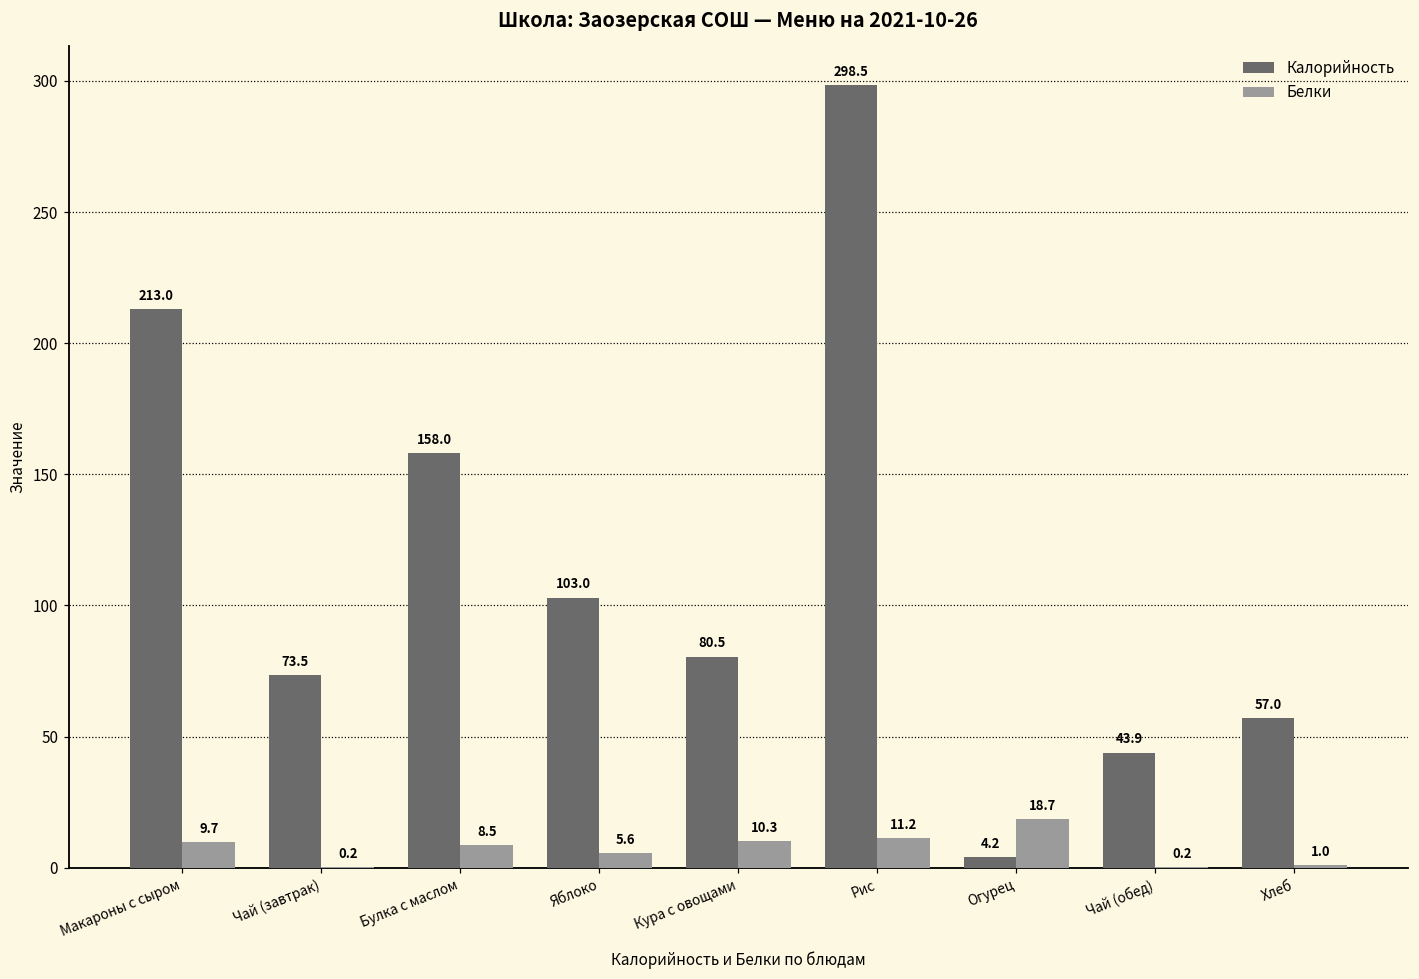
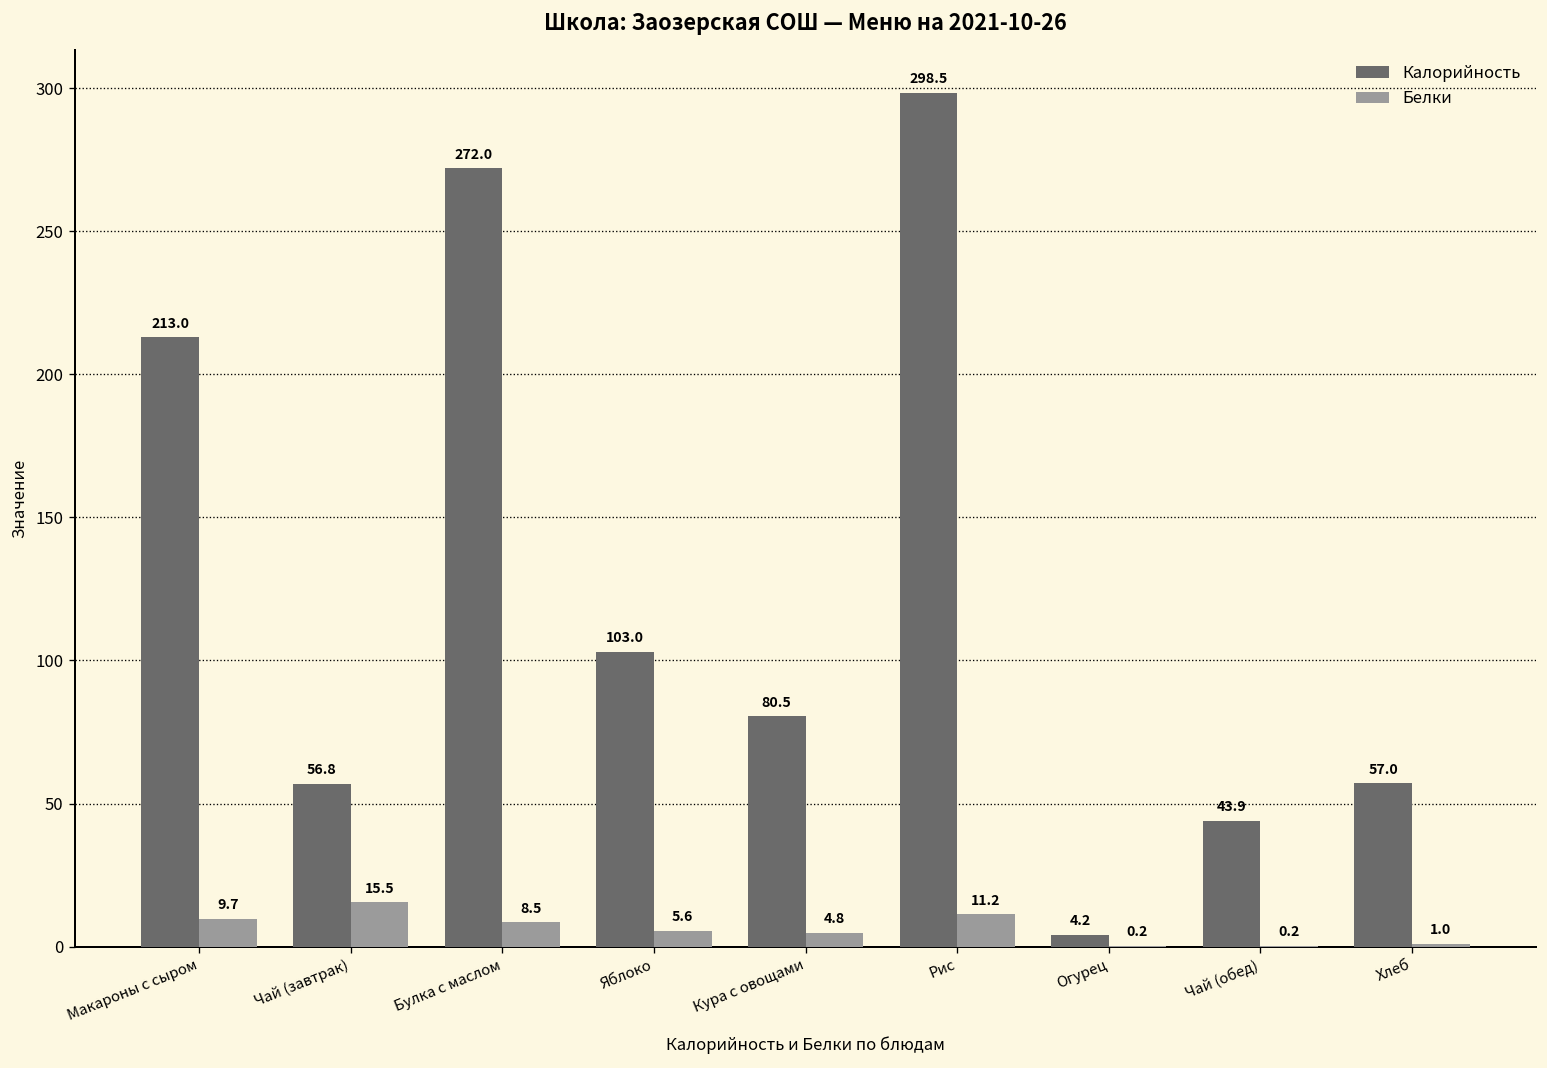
  {
    "Калорийность": {
      "Макароны с сыром": 213.0,
-     "Чай (завтрак)": 73.5,
-     "Булка с маслом": 158.0,
+     "Чай (завтрак)": 56.8,
+     "Булка с маслом": 272.0,
      "Яблоко": 103.0,
      "Кура с овощами": 80.5,
      "Рис": 298.5,
      "Огурец": 4.2,
      "Чай (обед)": 43.9,
      "Хлеб": 57.0
    },
    "Белки": {
      "Макароны с сыром": 9.7,
-     "Чай (завтрак)": 0.2,
+     "Чай (завтрак)": 15.5,
      "Булка с маслом": 8.5,
      "Яблоко": 5.6,
-     "Кура с овощами": 10.3,
+     "Кура с овощами": 4.8,
      "Рис": 11.2,
-     "Огурец": 18.7,
+     "Огурец": 0.2,
      "Чай (обед)": 0.2,
      "Хлеб": 1.0
    }
  }
